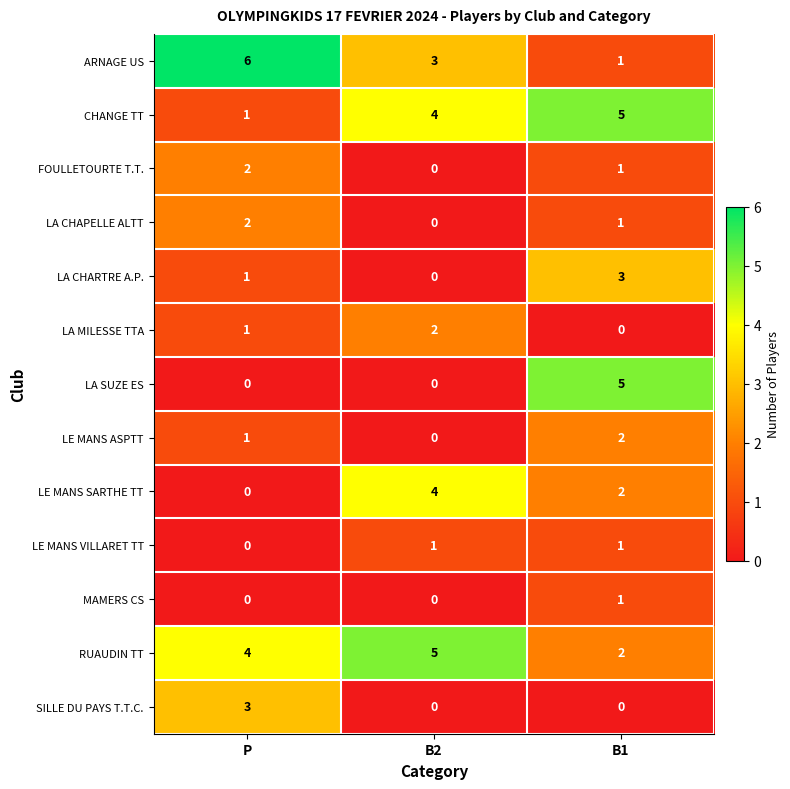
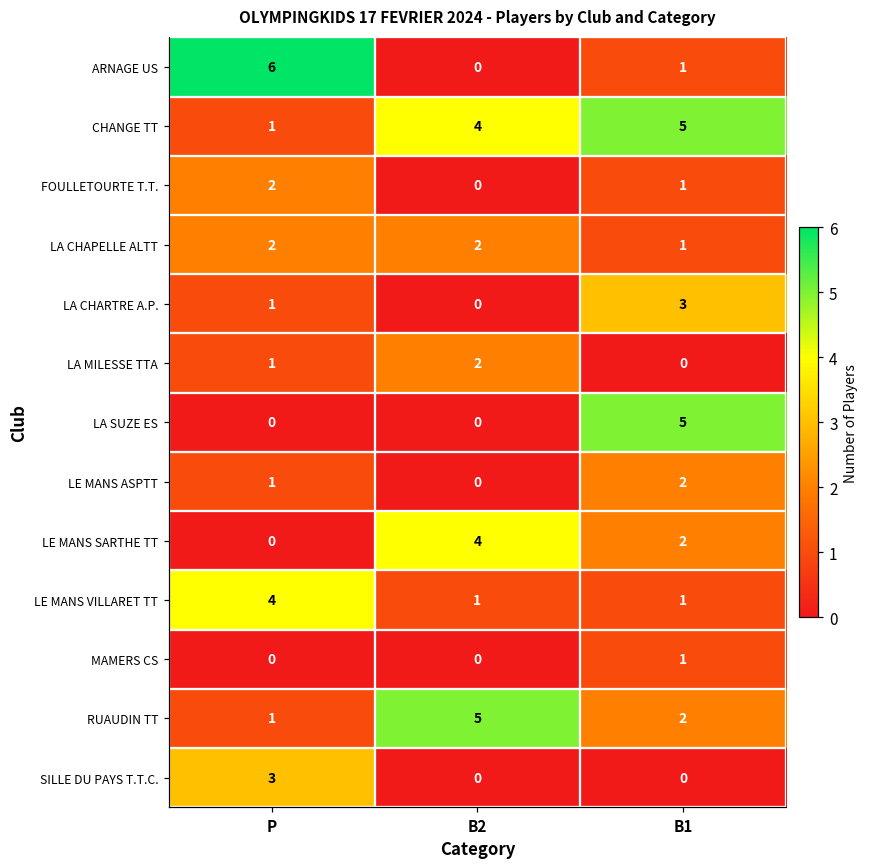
  {
    "ARNAGE US": {
      "P": 6,
-     "B2": 3,
+     "B2": 0,
      "B1": 1
    },
    "CHANGE TT": {
      "P": 1,
      "B2": 4,
      "B1": 5
    },
    "FOULLETOURTE T.T.": {
      "P": 2,
      "B2": 0,
      "B1": 1
    },
    "LA CHAPELLE ALTT": {
      "P": 2,
-     "B2": 0,
+     "B2": 2,
      "B1": 1
    },
    "LA CHARTRE A.P.": {
      "P": 1,
      "B2": 0,
      "B1": 3
    },
    "LA MILESSE TTA": {
      "P": 1,
      "B2": 2,
      "B1": 0
    },
    "LA SUZE ES": {
      "P": 0,
      "B2": 0,
      "B1": 5
    },
    "LE MANS ASPTT": {
      "P": 1,
      "B2": 0,
      "B1": 2
    },
    "LE MANS SARTHE TT": {
      "P": 0,
      "B2": 4,
      "B1": 2
    },
    "LE MANS VILLARET TT": {
-     "P": 0,
+     "P": 4,
      "B2": 1,
      "B1": 1
    },
    "MAMERS CS": {
      "P": 0,
      "B2": 0,
      "B1": 1
    },
    "RUAUDIN TT": {
-     "P": 4,
+     "P": 1,
      "B2": 5,
      "B1": 2
    },
    "SILLE DU PAYS T.T.C.": {
      "P": 3,
      "B2": 0,
      "B1": 0
    }
  }
